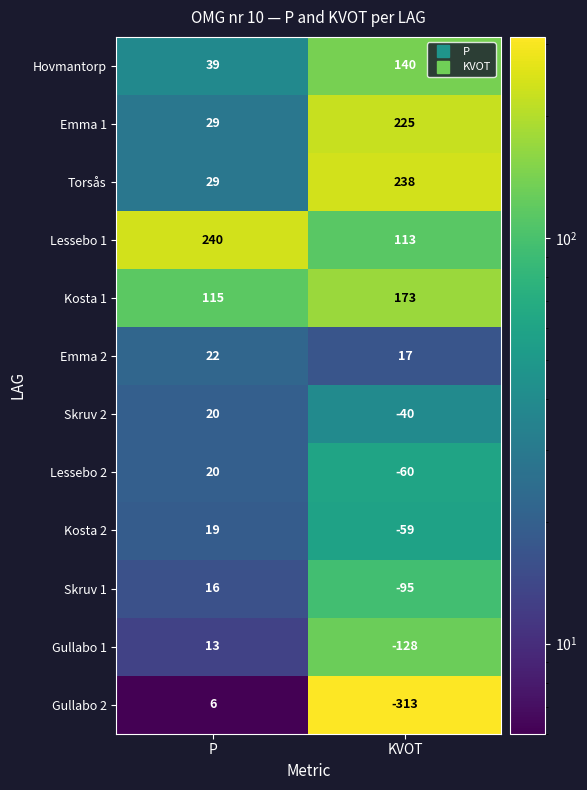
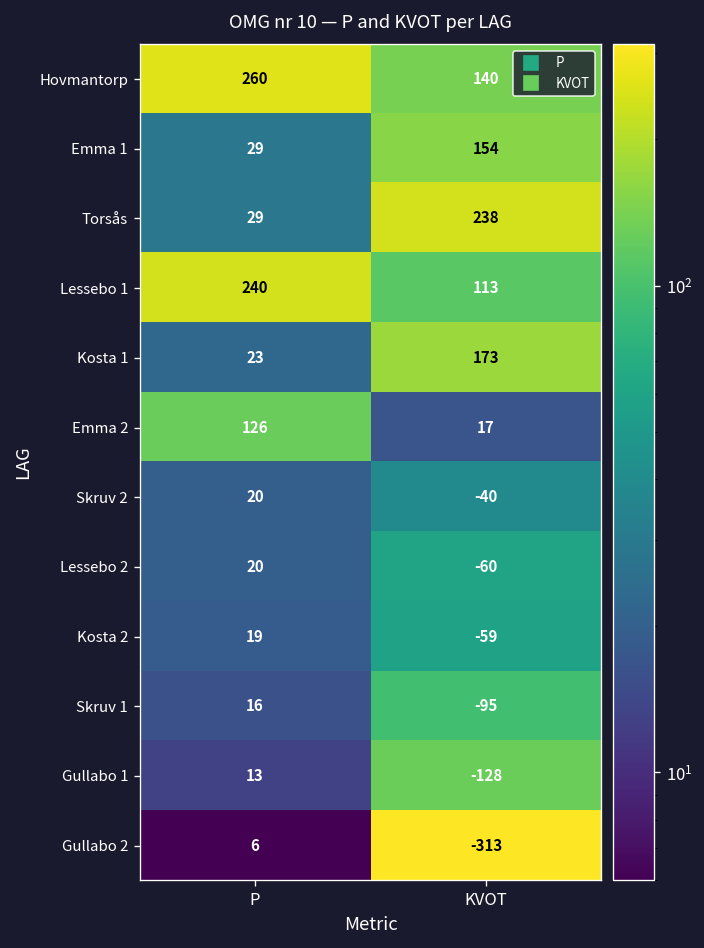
  {
    "Hovmantorp": {
-     "P": 39,
+     "P": 260,
      "KVOT": 140
    },
    "Emma 1": {
      "P": 29,
-     "KVOT": 225
+     "KVOT": 154
    },
    "Torsås": {
      "P": 29,
      "KVOT": 238
    },
    "Lessebo 1": {
      "P": 240,
      "KVOT": 113
    },
    "Kosta 1": {
-     "P": 115,
+     "P": 23,
      "KVOT": 173
    },
    "Emma 2": {
-     "P": 22,
+     "P": 126,
      "KVOT": 17
    },
    "Skruv 2": {
      "P": 20,
      "KVOT": -40
    },
    "Lessebo 2": {
      "P": 20,
      "KVOT": -60
    },
    "Kosta 2": {
      "P": 19,
      "KVOT": -59
    },
    "Skruv 1": {
      "P": 16,
      "KVOT": -95
    },
    "Gullabo 1": {
      "P": 13,
      "KVOT": -128
    },
    "Gullabo 2": {
      "P": 6,
      "KVOT": -313
    }
  }
